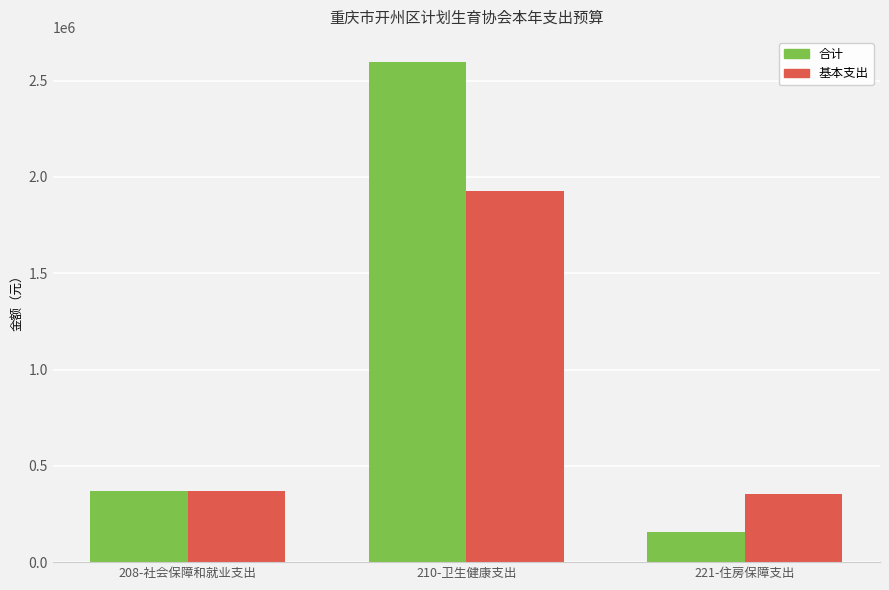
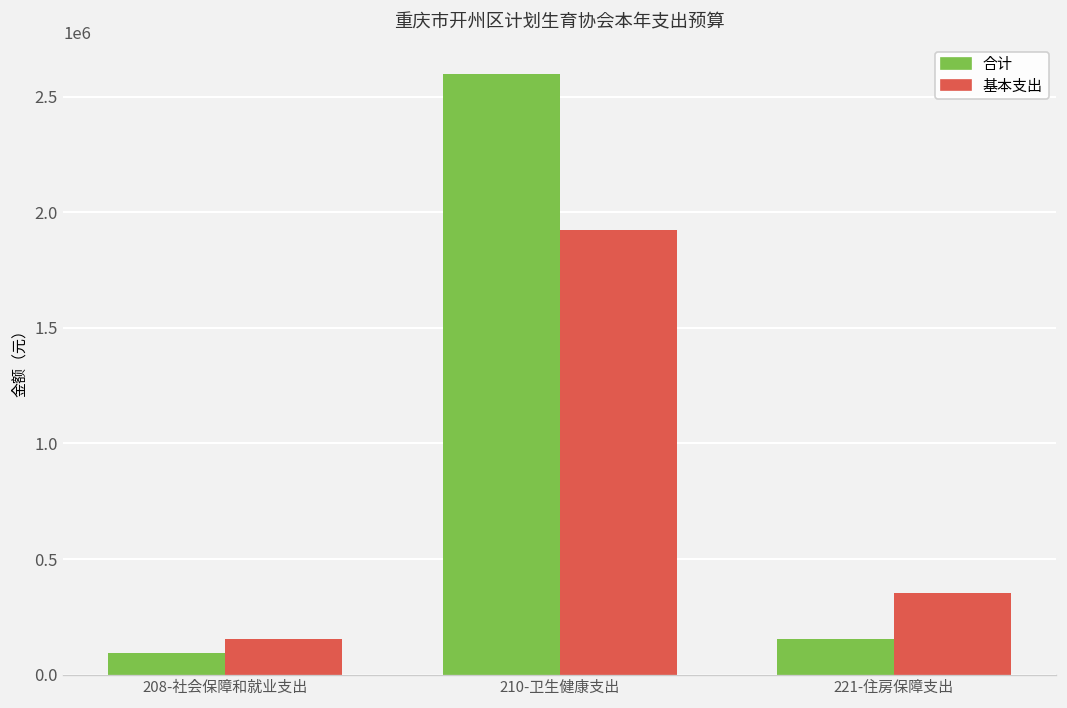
  {
    "合计": {
-     "208-社会保障和就业支出": 370000,
+     "208-社会保障和就业支出": 90000,
      "210-卫生健康支出": 2600000,
      "221-住房保障支出": 150000
    },
    "基本支出": {
-     "208-社会保障和就业支出": 370000,
+     "208-社会保障和就业支出": 150000,
      "210-卫生健康支出": 1930000,
      "221-住房保障支出": 350000
    }
  }
